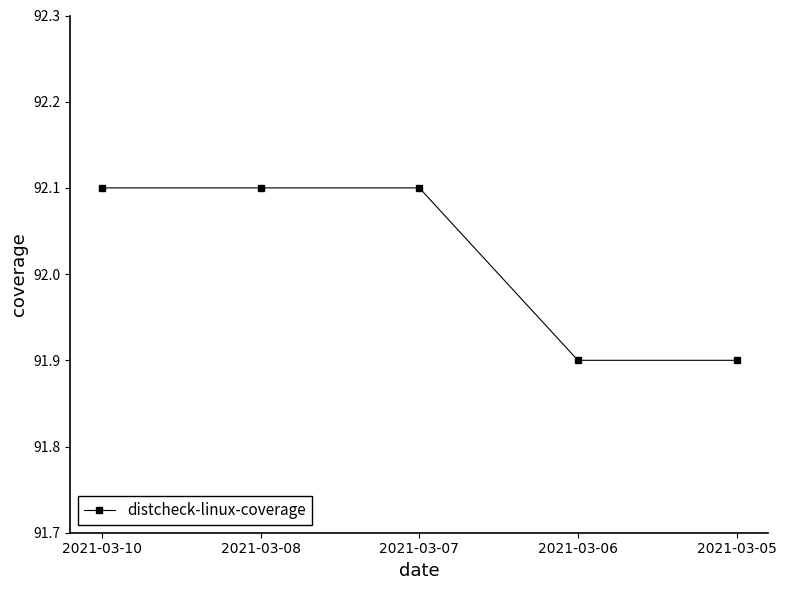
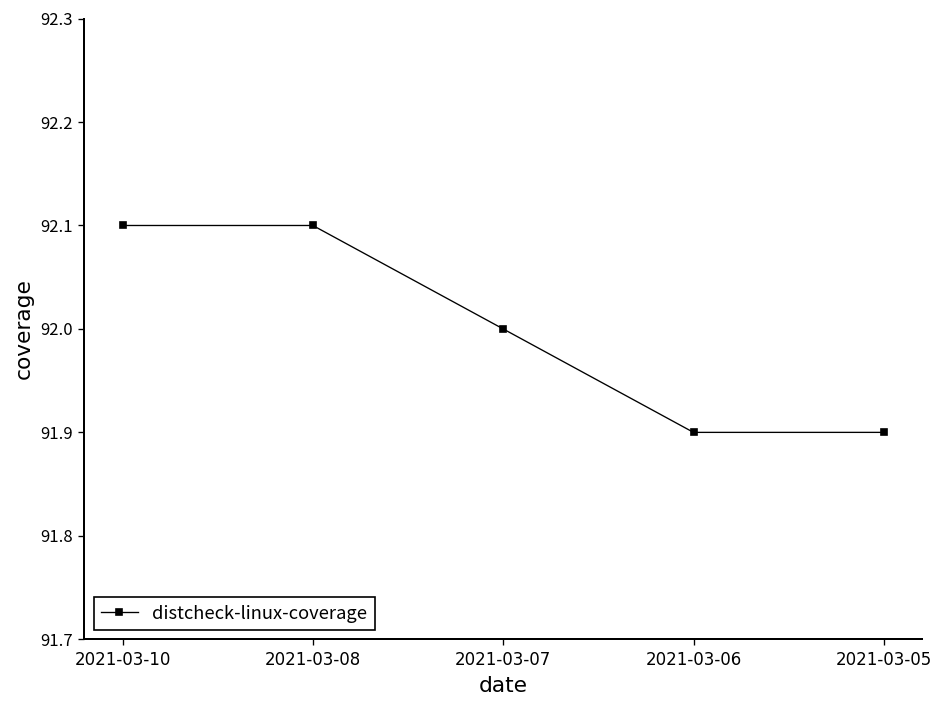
  {
    "2021-03-10": 92.1,
    "2021-03-08": 92.1,
-   "2021-03-07": 92.1,
+   "2021-03-07": 92.0,
    "2021-03-06": 91.9,
    "2021-03-05": 91.9
  }
